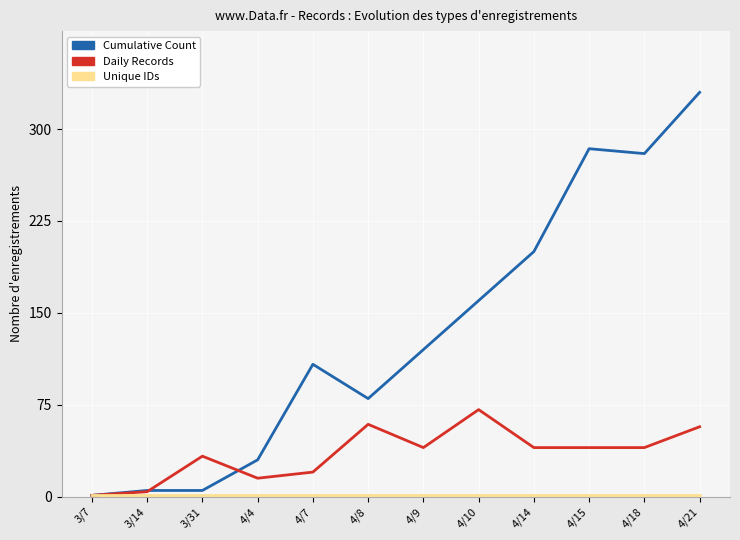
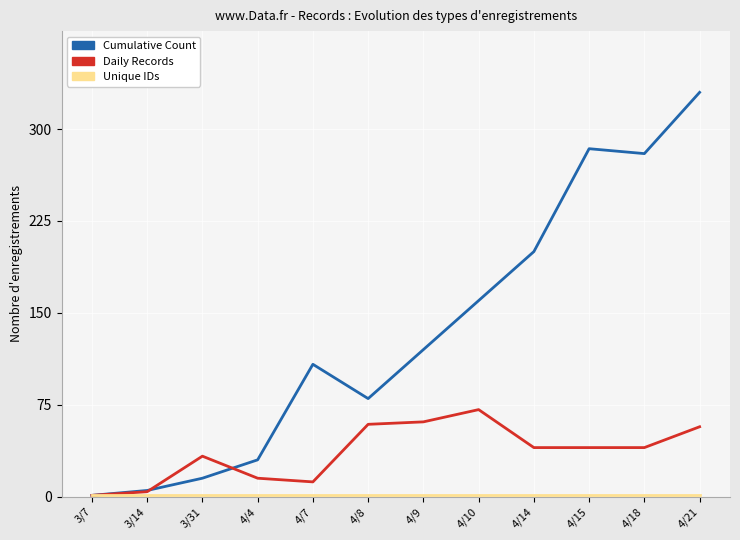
  {
    "Cumulative Count": {
-     "3/31": 5,
+     "3/31": 15,
      "4/4": 30,
      "4/7": 108,
      "4/8": 80,
      "4/9": 120,
      "4/10": 160,
      "4/14": 200,
      "4/15": 284,
      "4/18": 280,
      "4/21": 330
    },
    "Daily Records": {
      "3/31": 33,
      "4/4": 15,
-     "4/7": 20,
+     "4/7": 12,
      "4/8": 59,
-     "4/9": 40,
+     "4/9": 61,
      "4/10": 71,
      "4/14": 40,
      "4/15": 40,
      "4/18": 40,
      "4/21": 57
    },
    "Unique IDs": {
      "3/14": 1,
      "3/31": 1,
      "4/4": 1,
      "4/7": 1,
      "4/8": 1,
      "4/9": 1,
      "4/10": 1,
      "4/14": 1,
      "4/15": 1,
      "4/18": 1,
      "4/21": 1
    }
  }
